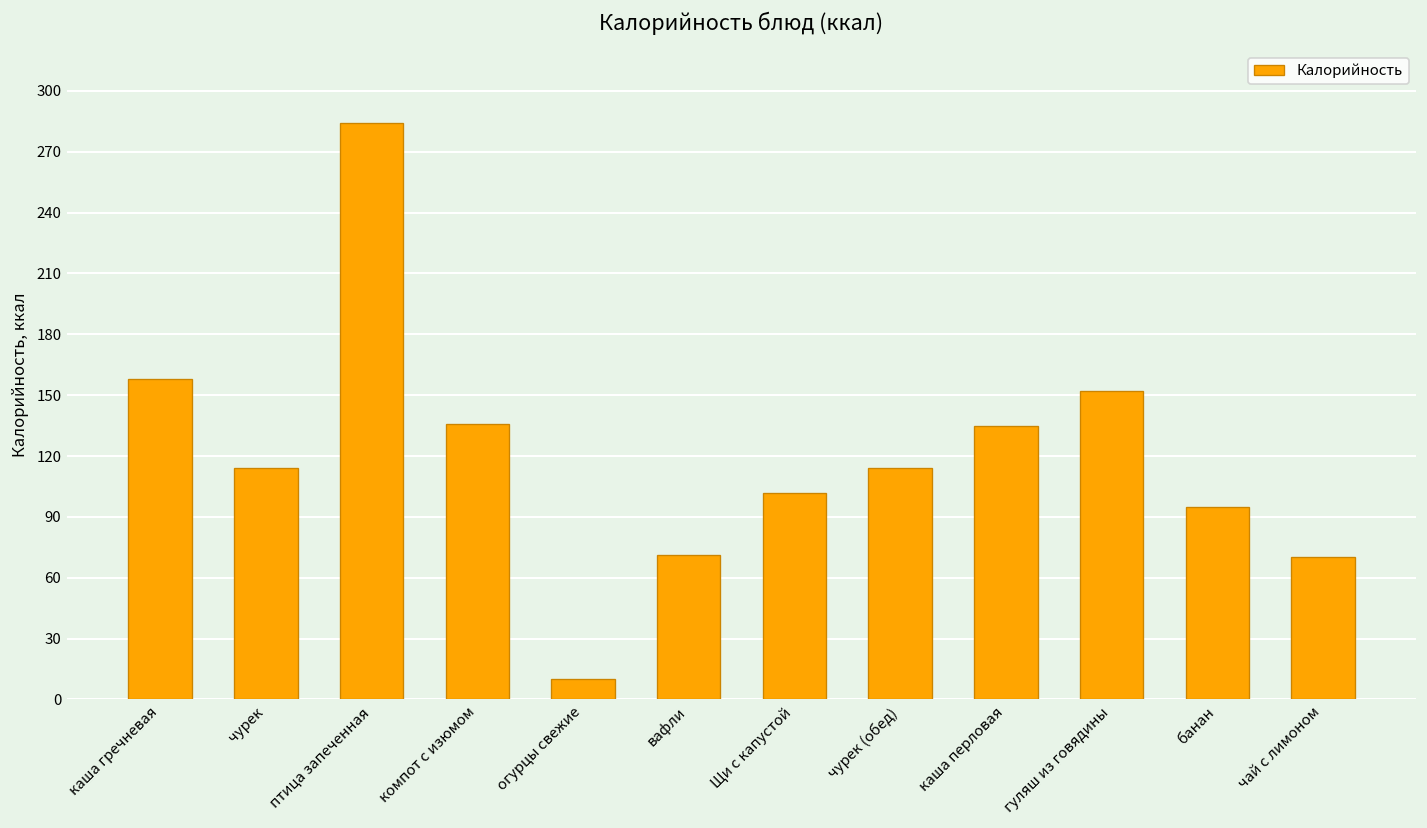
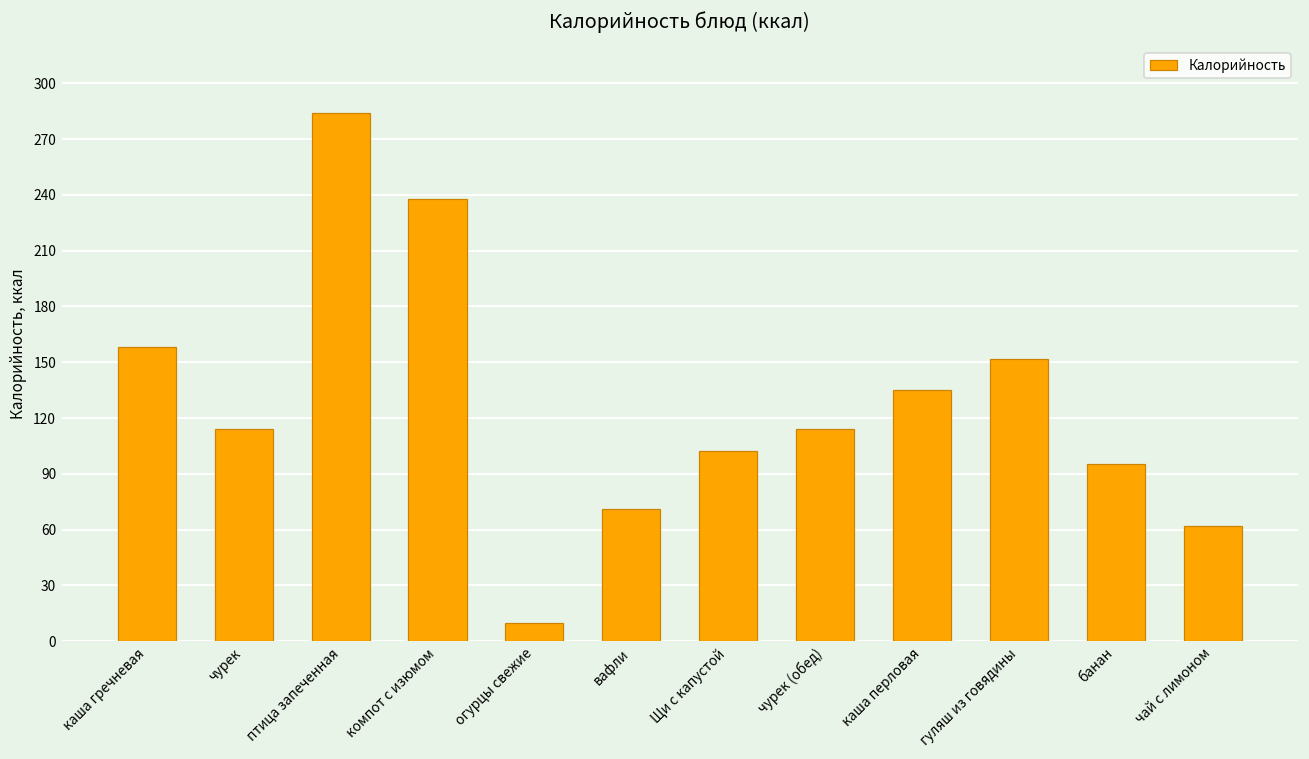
  {
    "каша гречневая": 158,
    "чурек": 114,
    "птица запеченная": 284,
-   "компот с изюмом": 136,
+   "компот с изюмом": 238,
    "огурцы свежие": 10,
    "вафли": 71,
    "Щи с капустой": 102,
    "чурек (обед)": 114,
    "каша перловая": 135,
    "гуляш из говядины": 152,
    "банан": 95,
-   "чай с лимоном": 70
+   "чай с лимоном": 62
  }
